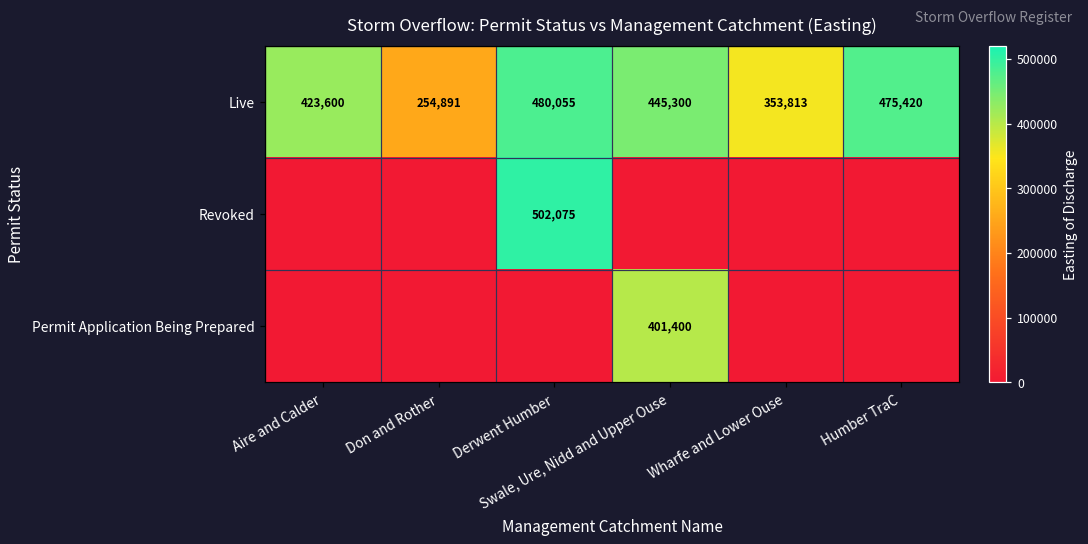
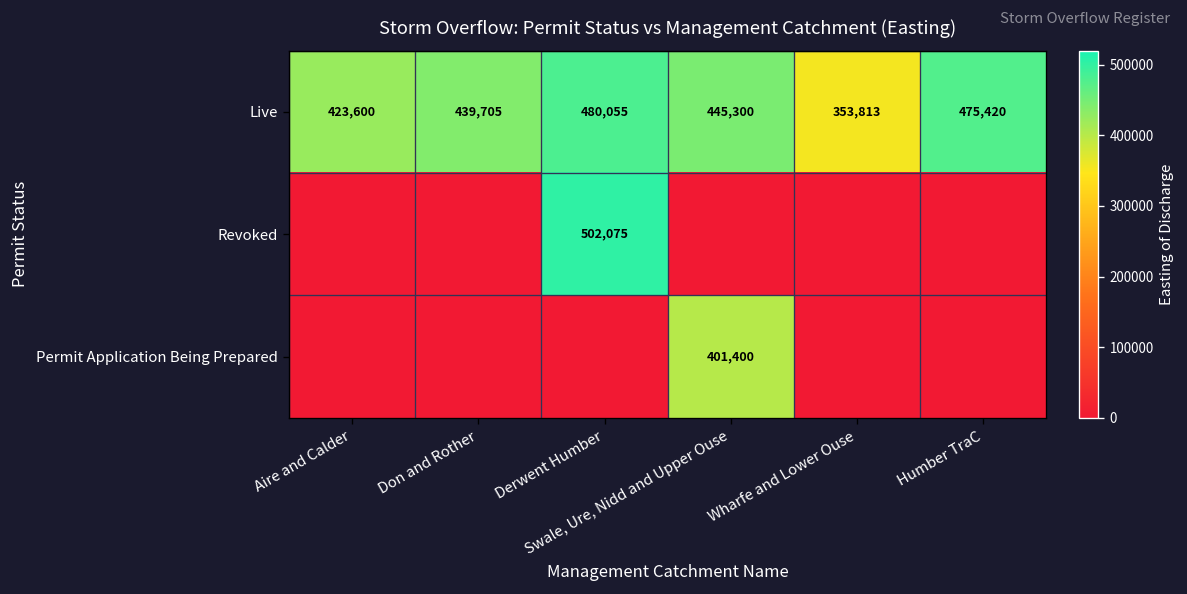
  {
    "Live": {
      "Aire and Calder": "423,600",
-     "Don and Rother": "254,891",
+     "Don and Rother": "439,705",
      "Derwent Humber": "480,055",
      "Swale, Ure, Nidd and Upper Ouse": "445,300",
      "Wharfe and Lower Ouse": "353,813",
      "Humber TraC": "475,420"
    },
    "Revoked": {
      "Derwent Humber": "502,075"
    },
    "Permit Application Being Prepared": {
      "Swale, Ure, Nidd and Upper Ouse": "401,400"
    }
  }
